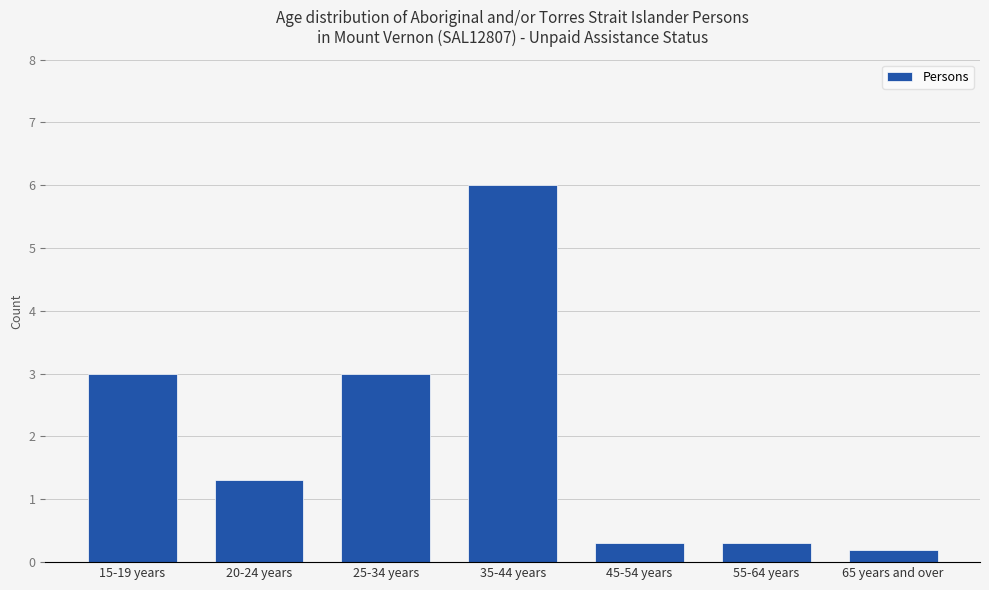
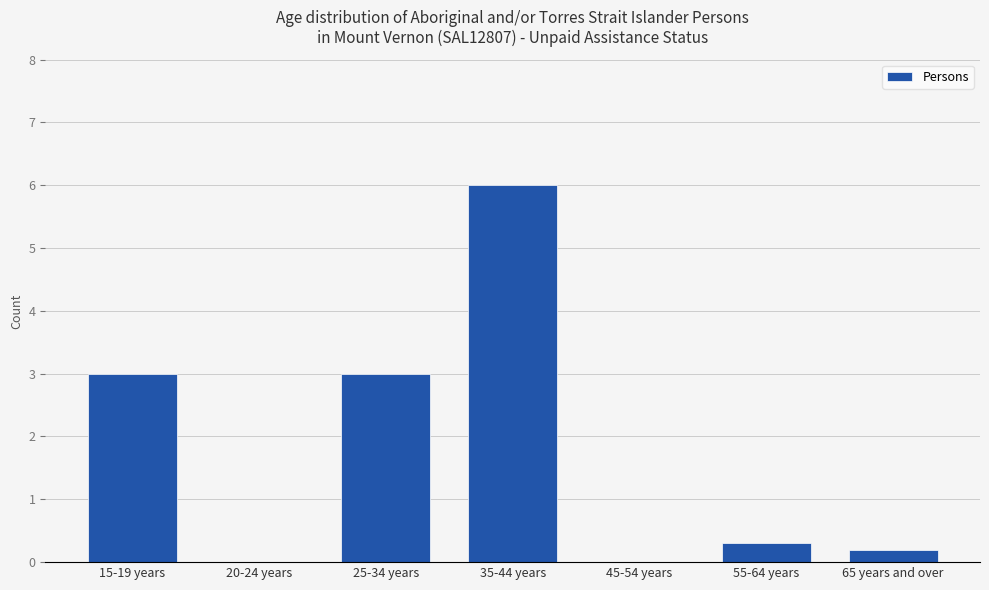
  {
    "15-19 years": 3.0,
-   "20-24 years": 1.3,
+   "20-24 years": 0.0,
    "25-34 years": 3.0,
    "35-44 years": 6.0,
-   "45-54 years": 0.3,
+   "45-54 years": 0.0,
    "55-64 years": 0.3,
    "65 years and over": 0.2
  }
